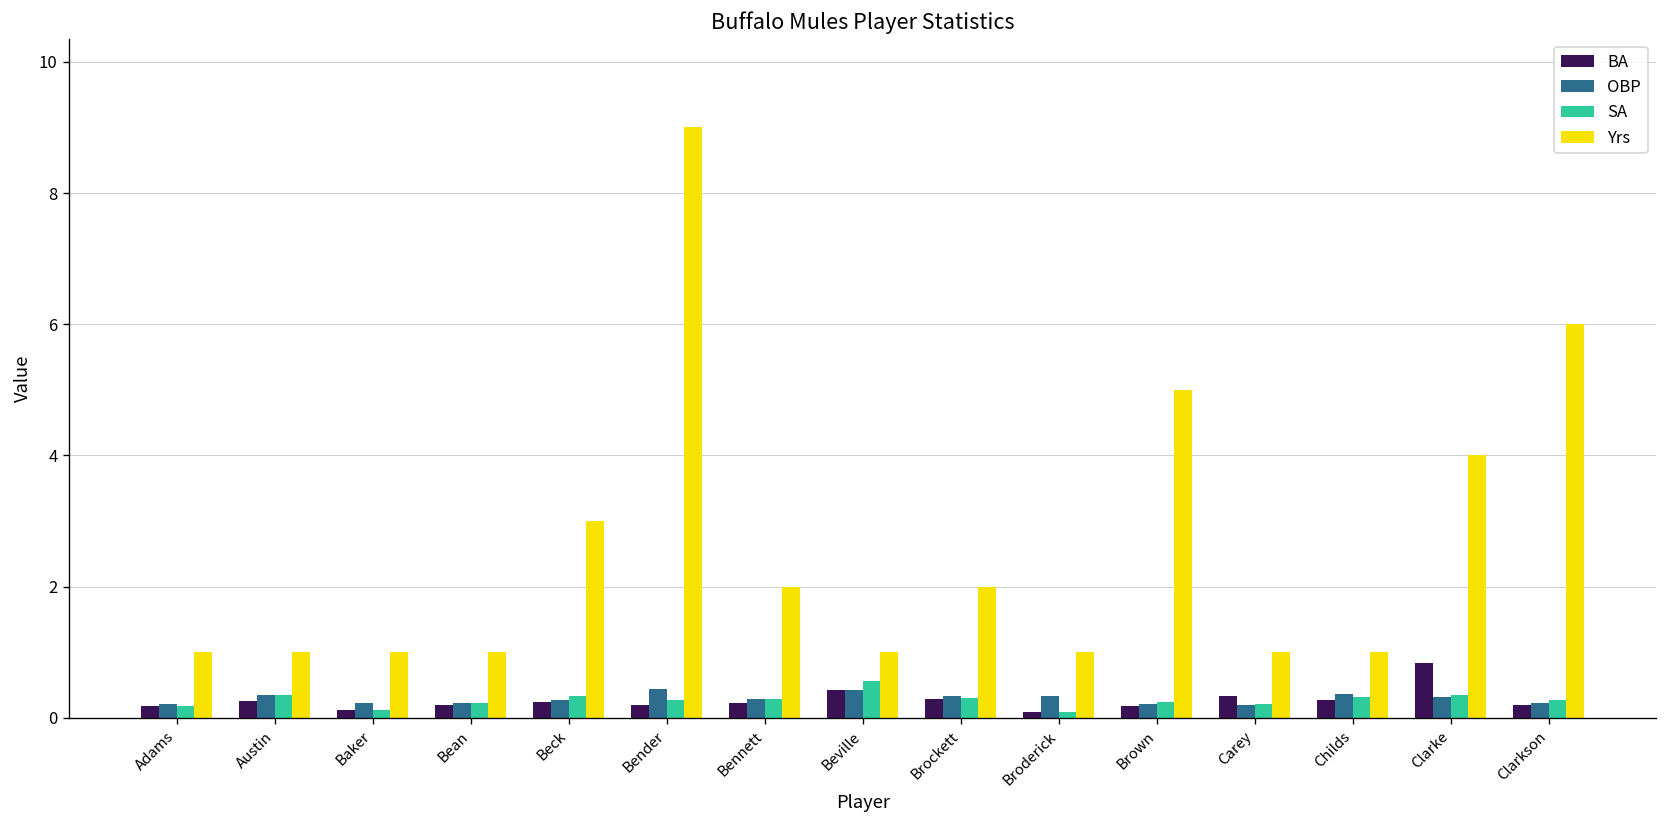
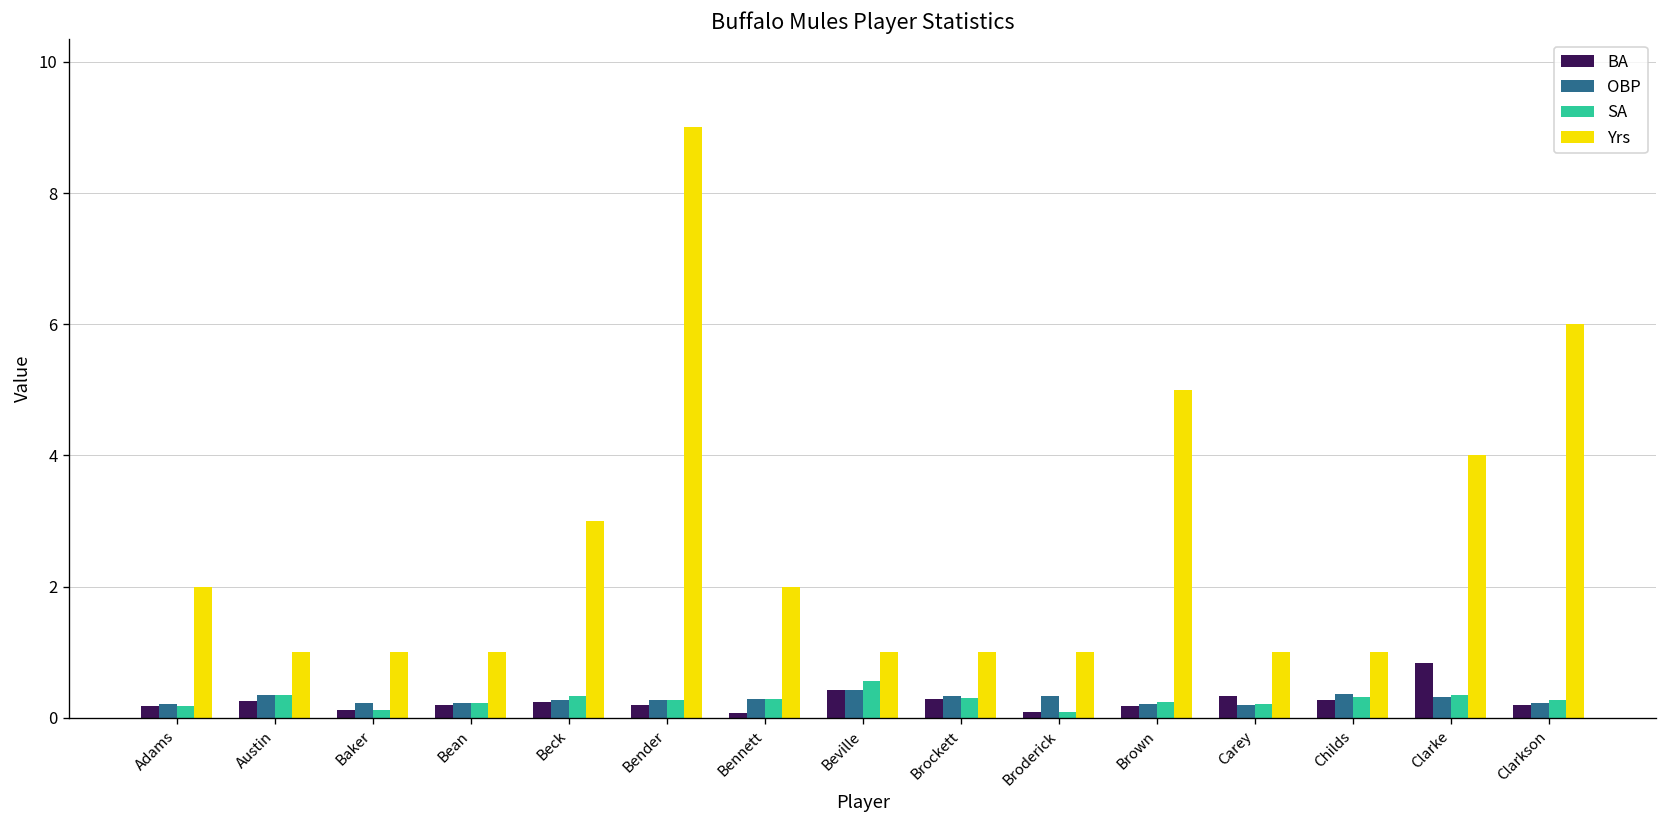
  {
    "BA": {
      "Adams": 0.2,
      "Austin": 0.3,
      "Baker": 0.1,
      "Bean": 0.2,
      "Beck": 0.2,
      "Bender": 0.2,
-     "Bennett": 0.2,
+     "Bennett": 0.1,
      "Beville": 0.4,
      "Brockett": 0.3,
      "Broderick": 0.1,
      "Brown": 0.2,
      "Carey": 0.3,
      "Childs": 0.3,
      "Clarke": 0.8,
      "Clarkson": 0.2
    },
    "OBP": {
      "Adams": 0.2,
      "Austin": 0.3,
      "Baker": 0.2,
      "Bean": 0.2,
      "Beck": 0.3,
-     "Bender": 0.4,
+     "Bender": 0.3,
      "Bennett": 0.3,
      "Beville": 0.4,
      "Brockett": 0.3,
      "Broderick": 0.3,
      "Brown": 0.2,
      "Carey": 0.2,
      "Childs": 0.4,
      "Clarke": 0.3,
      "Clarkson": 0.2
    },
    "SA": {
      "Adams": 0.2,
      "Austin": 0.4,
      "Baker": 0.1,
      "Bean": 0.2,
      "Beck": 0.3,
      "Bender": 0.3,
      "Bennett": 0.3,
      "Beville": 0.6,
      "Brockett": 0.3,
      "Broderick": 0.1,
      "Brown": 0.2,
      "Carey": 0.2,
      "Childs": 0.3,
      "Clarke": 0.3,
      "Clarkson": 0.3
    },
    "Yrs": {
-     "Adams": 1,
+     "Adams": 2,
      "Austin": 1,
      "Baker": 1,
      "Bean": 1,
      "Beck": 3,
      "Bender": 9,
      "Bennett": 2,
      "Beville": 1,
-     "Brockett": 2,
+     "Brockett": 1,
      "Broderick": 1,
      "Brown": 5,
      "Carey": 1,
      "Childs": 1,
      "Clarke": 4,
      "Clarkson": 6
    }
  }
